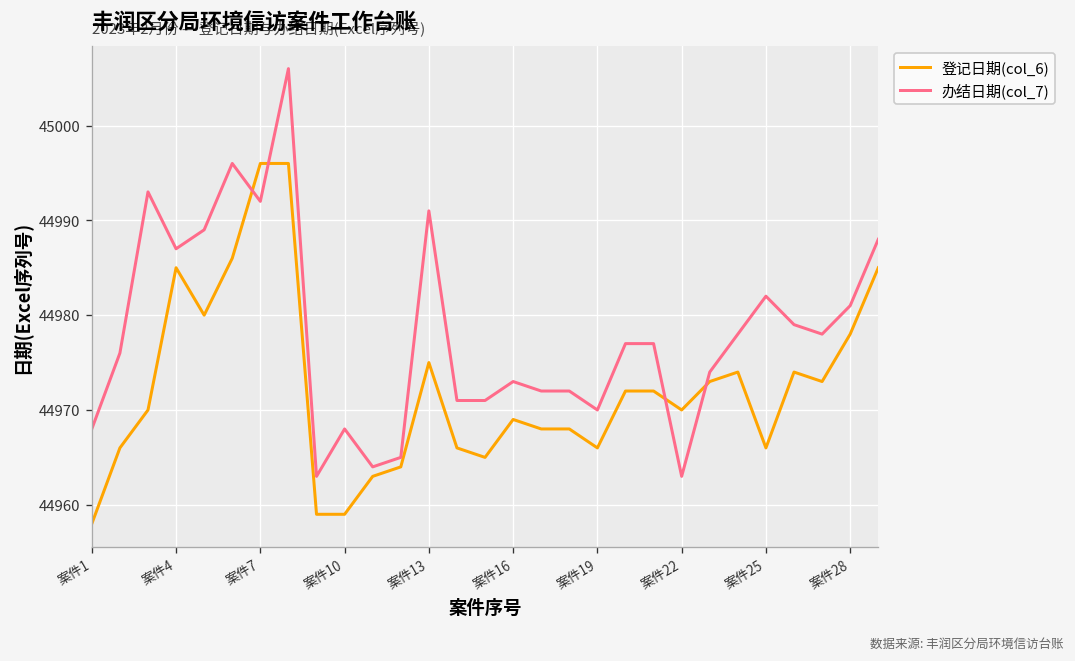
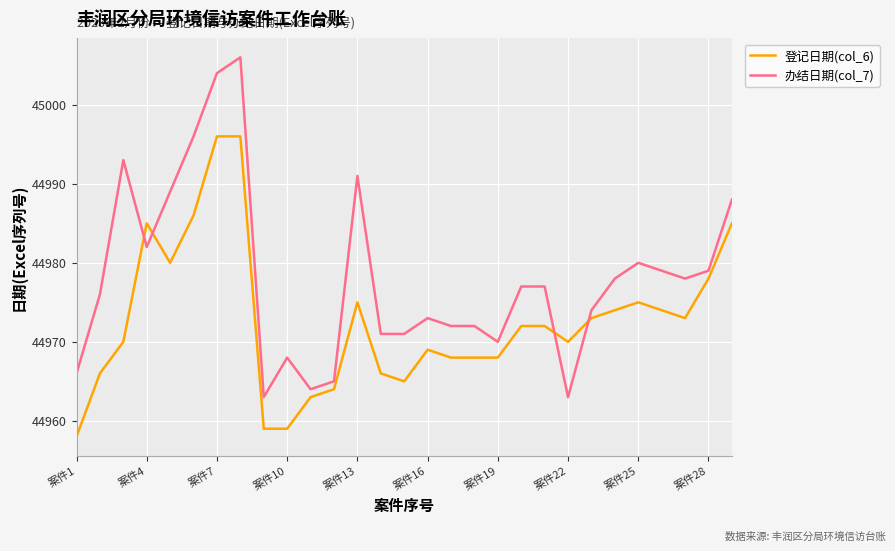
  {
    "登记日期(col_6)": {
      "案件1": 44958,
      "案件4": 44985,
      "案件7": 44996,
      "案件10": 44959,
      "案件13": 44975,
      "案件16": 44969,
-     "案件19": 44966,
+     "案件19": 44968,
      "案件22": 44970,
-     "案件25": 44966,
+     "案件25": 44975,
      "案件28": 44978
    },
    "办结日期(col_7)": {
-     "案件1": 44968,
-     "案件4": 44987,
-     "案件7": 44992,
+     "案件1": 44966,
+     "案件4": 44982,
+     "案件7": 45004,
      "案件10": 44968,
      "案件13": 44991,
      "案件16": 44973,
      "案件19": 44970,
      "案件22": 44963,
-     "案件25": 44982,
-     "案件28": 44981
+     "案件25": 44980,
+     "案件28": 44979
    }
  }
